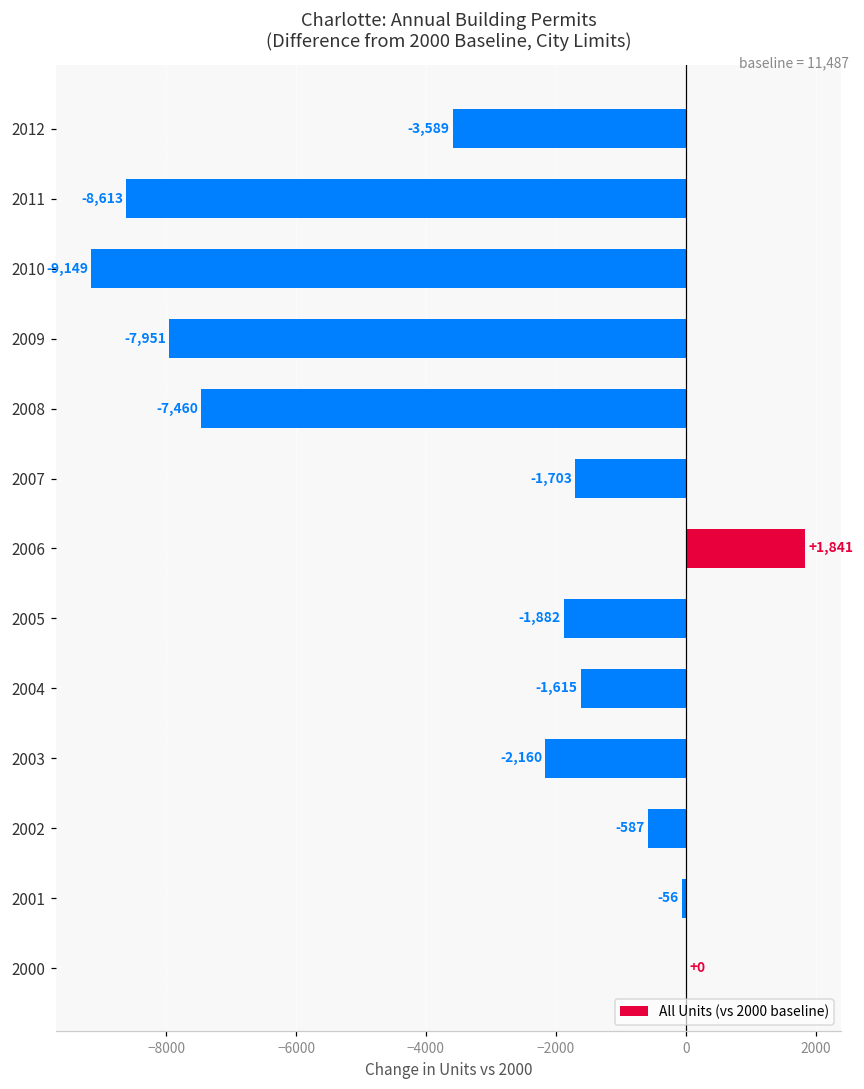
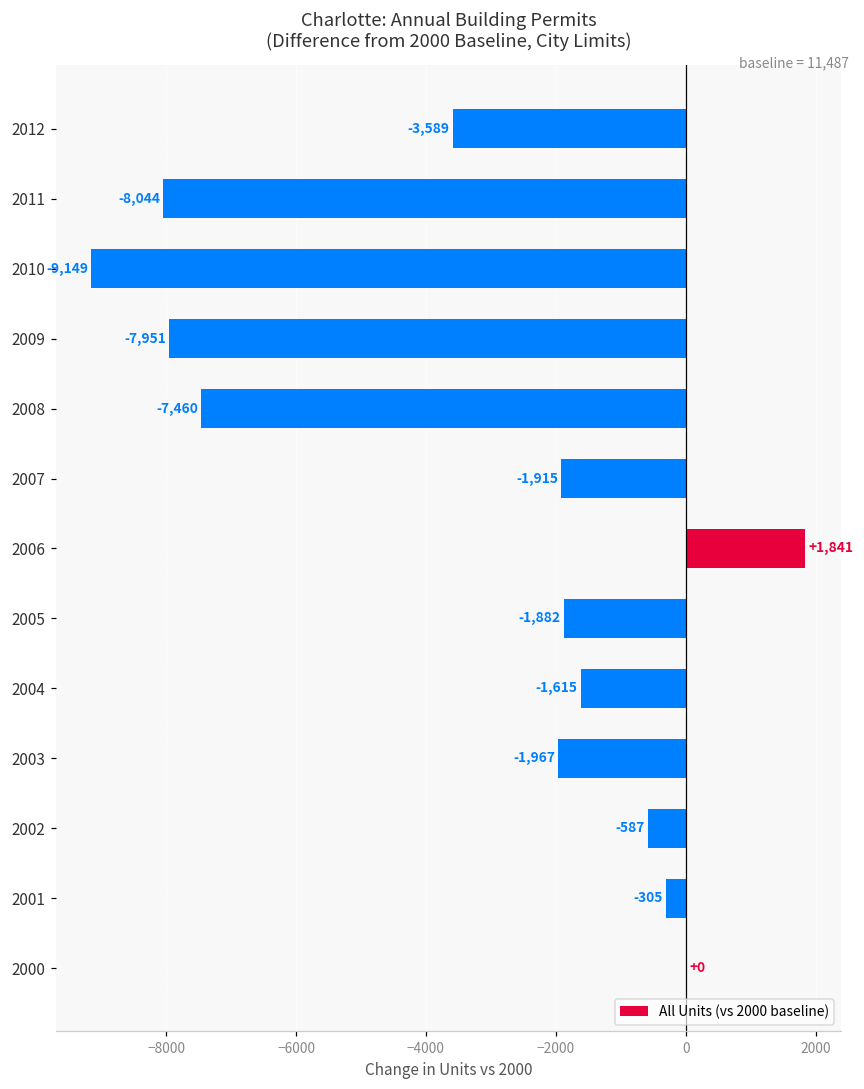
  {
    "2012": "-3,589",
-   "2011": "-8,613",
+   "2011": "-8,044",
    "2010": "-9,149",
    "2009": "-7,951",
    "2008": "-7,460",
-   "2007": "-1,703",
+   "2007": "-1,915",
    "2006": "+1,841",
    "2005": "-1,882",
    "2004": "-1,615",
-   "2003": "-2,160",
+   "2003": "-1,967",
    "2002": "-587",
-   "2001": "-56",
+   "2001": "-305",
    "2000": "+0"
  }
